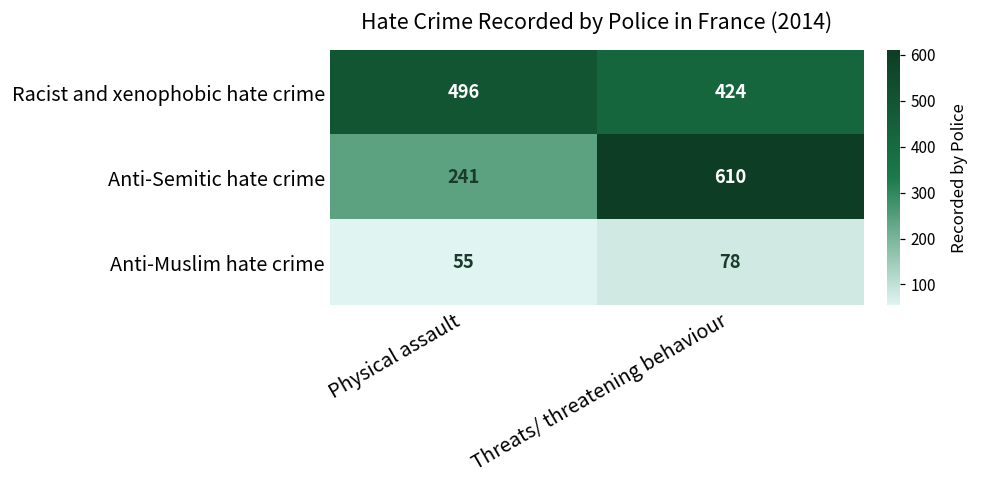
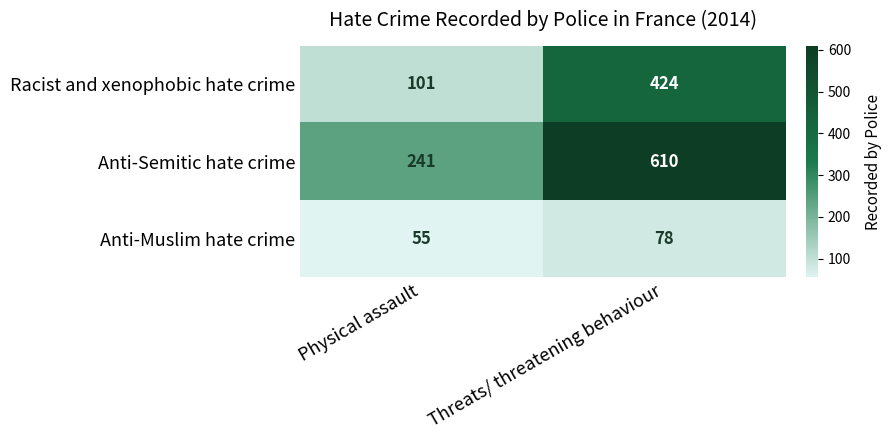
  {
    "Racist and xenophobic hate crime": {
-     "Physical assault": 496,
+     "Physical assault": 101,
      "Threats/ threatening behaviour": 424
    },
    "Anti-Semitic hate crime": {
      "Physical assault": 241,
      "Threats/ threatening behaviour": 610
    },
    "Anti-Muslim hate crime": {
      "Physical assault": 55,
      "Threats/ threatening behaviour": 78
    }
  }
